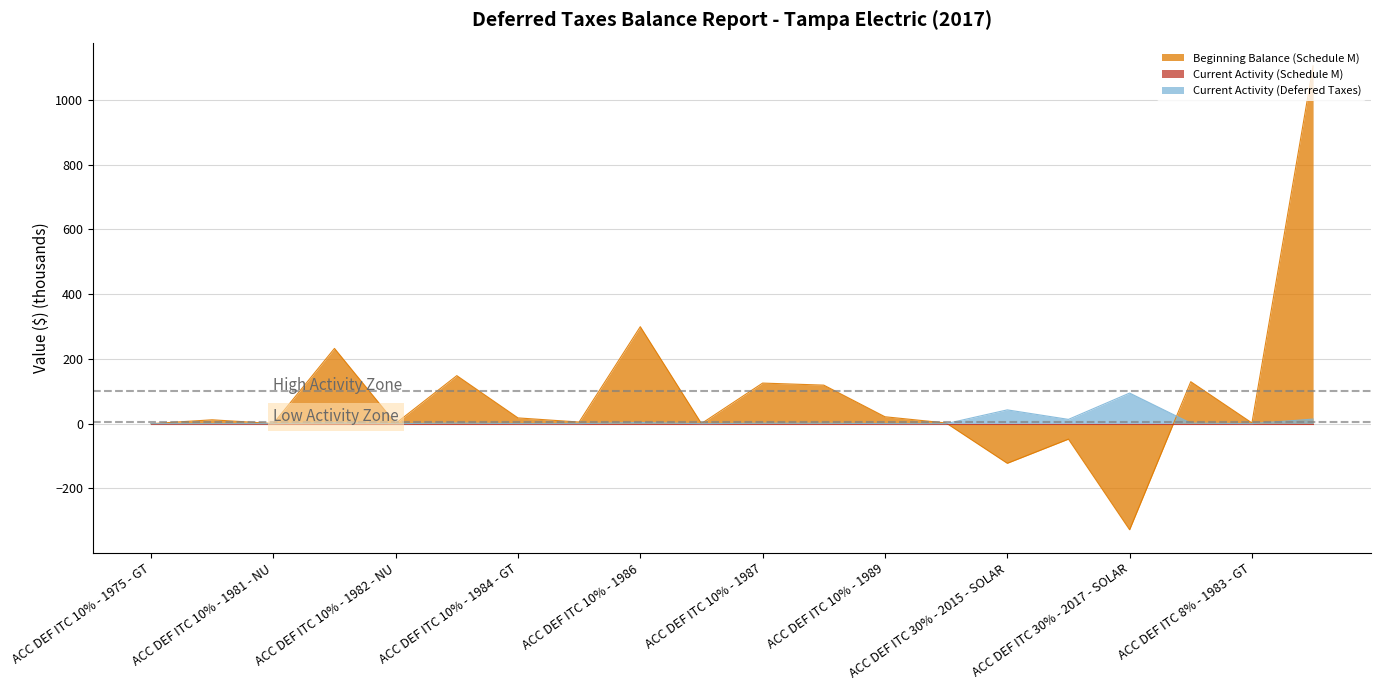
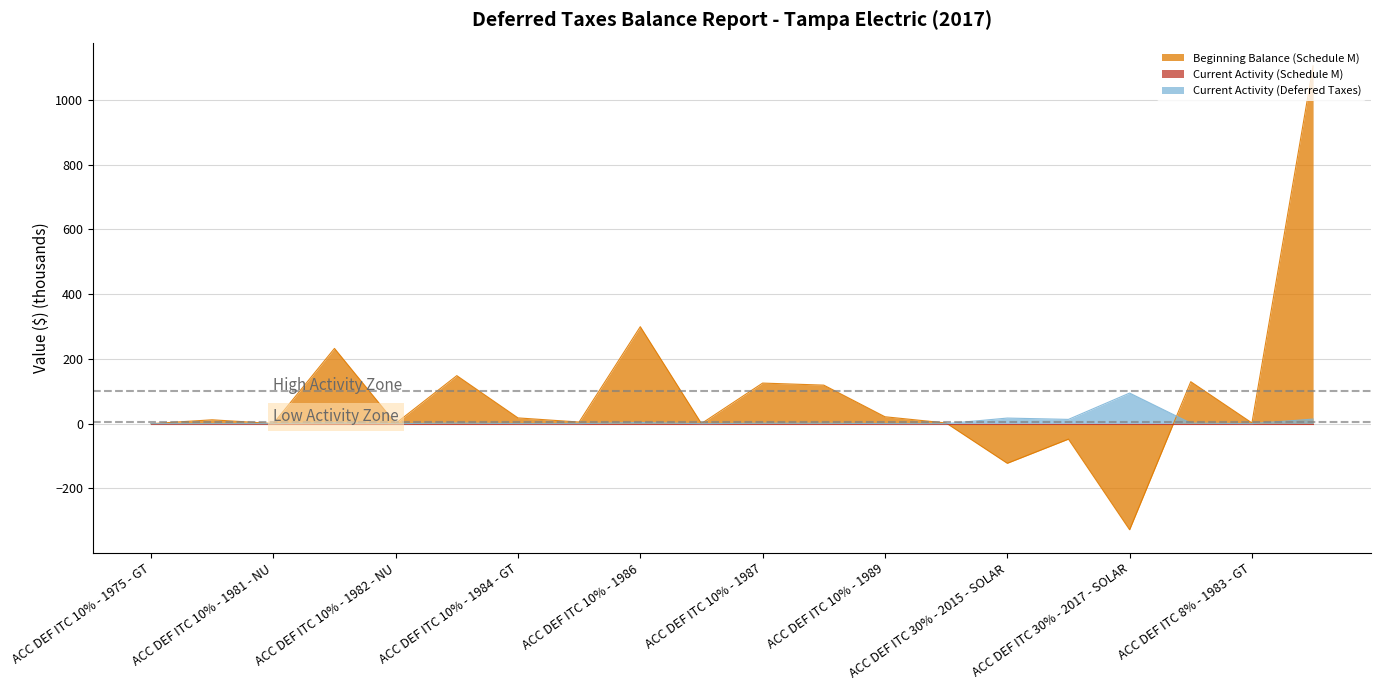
  {
    "Current Activity (Deferred Taxes)": {
-     "ACC DEF ITC 30% - 2015 - SOLAR": 40,
+     "ACC DEF ITC 30% - 2015 - SOLAR": 20,
      "ACC DEF ITC 30% - 2017 - SOLAR": 90
    }
  }
